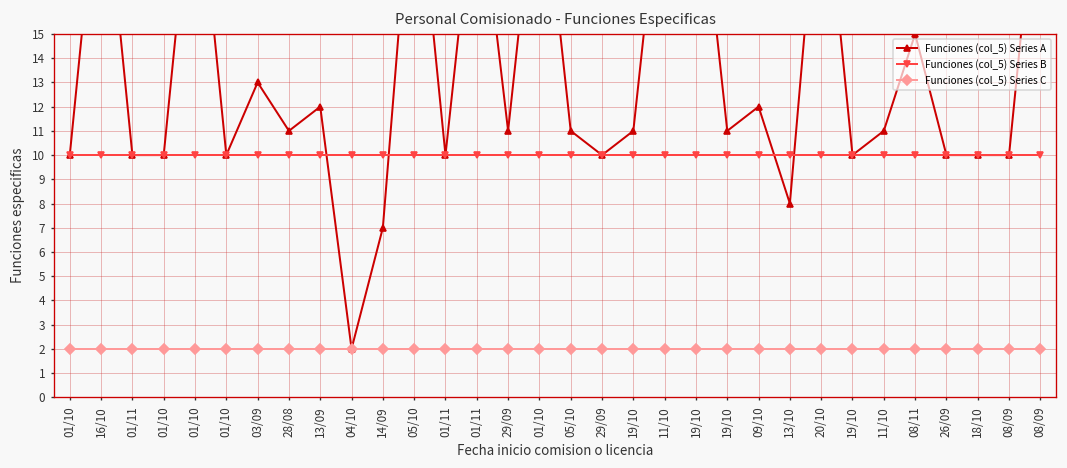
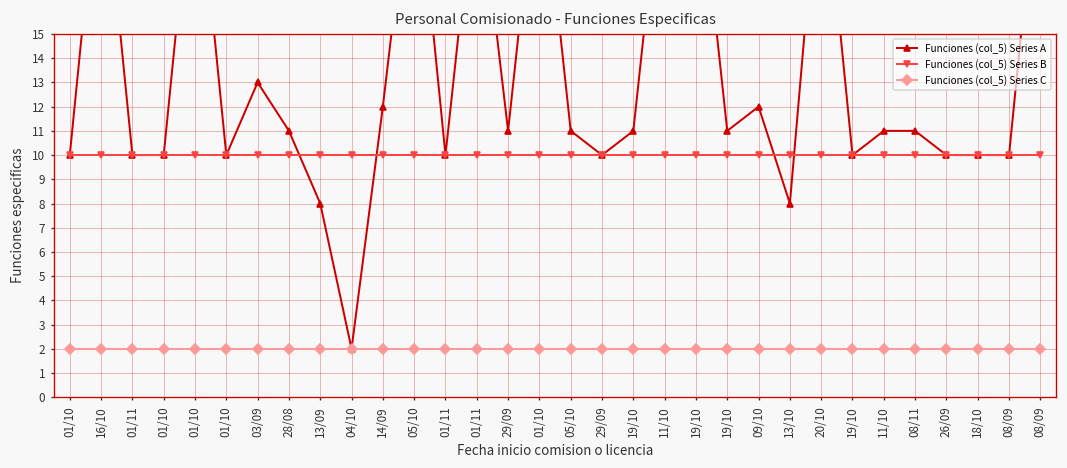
  {
    "Funciones (col_5) Series A": {
      "03/09": 13,
      "28/08": 11,
-     "13/09": 12,
-     "14/09": 7,
+     "13/09": 8,
+     "14/09": 12,
      "09/10": 12,
      "13/10": 8,
-     "08/11": 15
+     "08/11": 11
    },
    "Funciones (col_5) Series B": {
      "16/10": 10,
      "03/09": 10,
      "28/08": 10,
      "13/09": 10,
      "04/10": 10,
      "14/09": 10,
      "09/10": 10,
      "13/10": 10,
      "20/10": 10,
      "08/11": 10
    },
    "Funciones (col_5) Series C": {
      "16/10": 2,
      "03/09": 2,
      "28/08": 2,
      "13/09": 2,
      "14/09": 2,
      "09/10": 2,
      "13/10": 2,
      "20/10": 2,
      "08/11": 2,
      "26/09": 2,
      "18/10": 2
    }
  }
